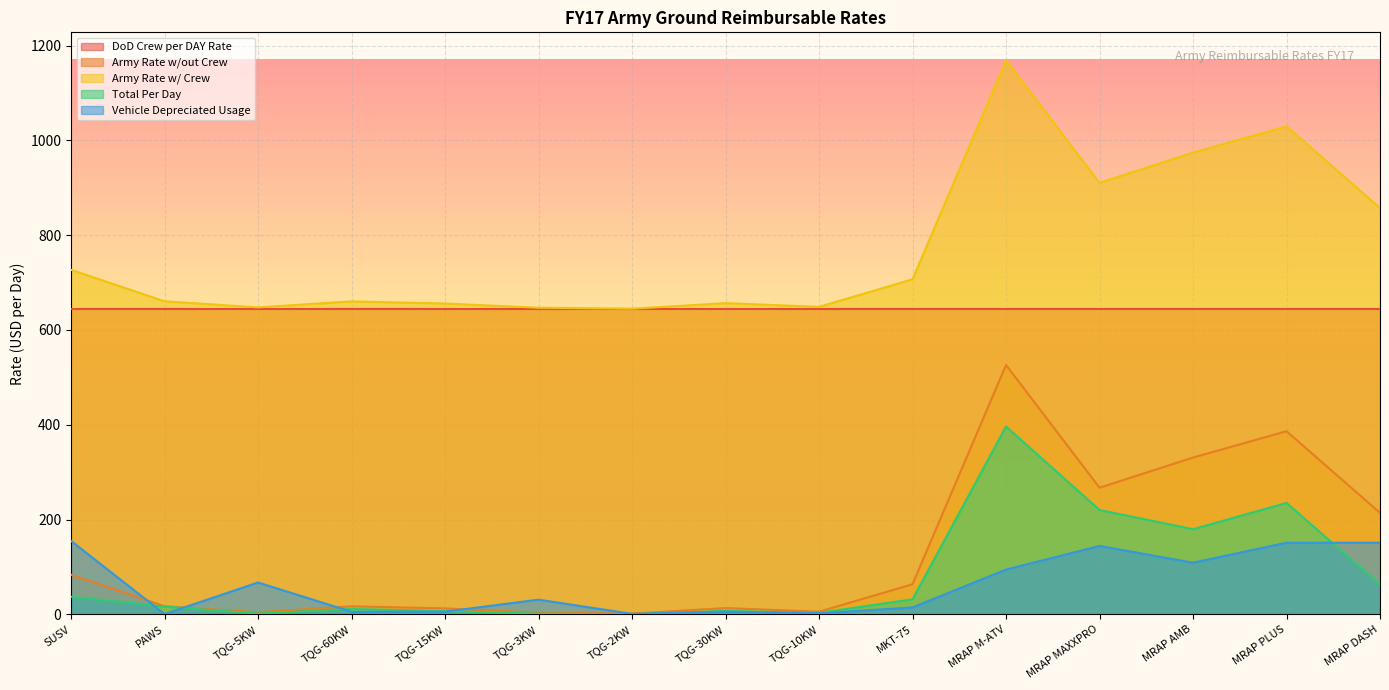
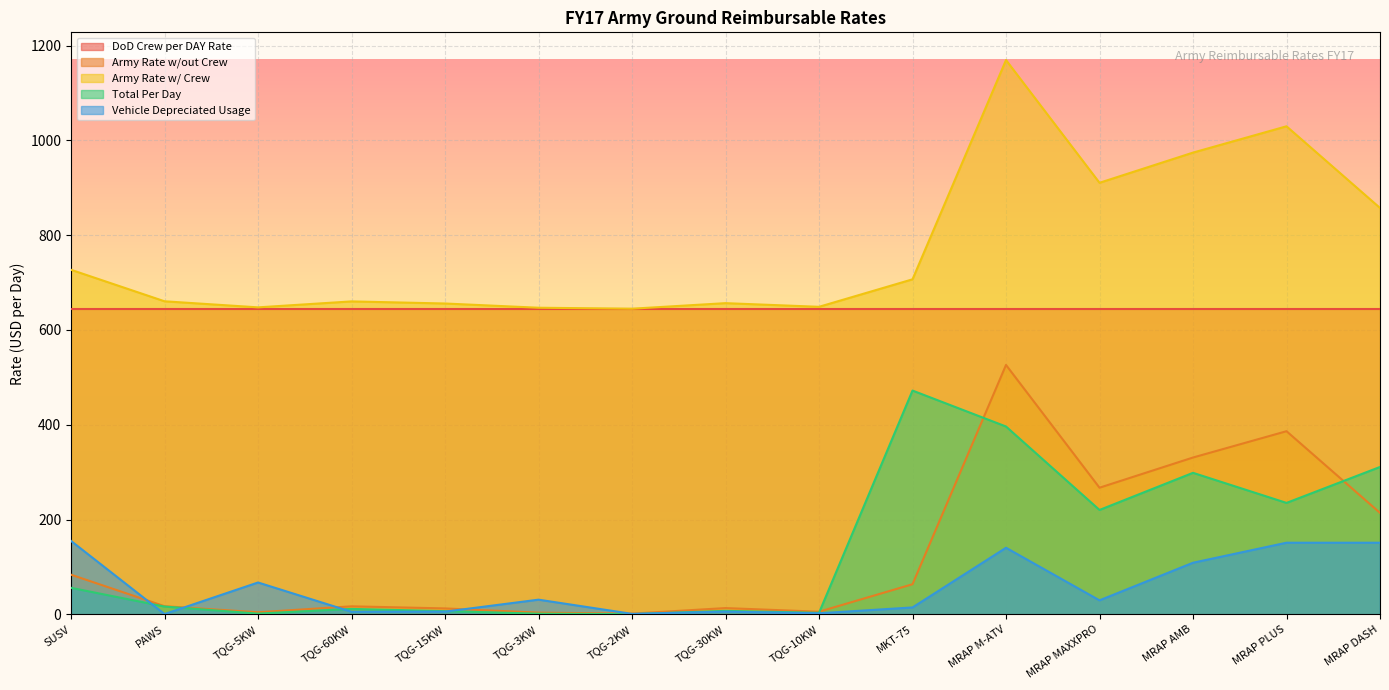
  {
    "Army Rate w/ Crew": {
      "SUSV": 730,
      "PAWS": 660,
      "TQG-60KW": 660,
      "TQG-15KW": 660,
      "TQG-30KW": 660,
      "TQG-10KW": 650,
      "MKT-75": 710,
      "MRAP M-ATV": 1170,
      "MRAP MAXXPRO": 910,
      "MRAP AMB": 970,
      "MRAP PLUS": 1030,
      "MRAP DASH": 860
    },
    "Total Per Day": {
-     "SUSV": 40,
+     "SUSV": 60,
      "TQG-60KW": 10,
-     "MKT-75": 30,
+     "MKT-75": 470,
      "MRAP M-ATV": 400,
      "MRAP MAXXPRO": 220,
-     "MRAP AMB": 180,
+     "MRAP AMB": 300,
      "MRAP PLUS": 240,
-     "MRAP DASH": 60
+     "MRAP DASH": 310
    },
    "Vehicle Depreciated Usage": {
      "SUSV": 150,
      "PAWS": 0,
      "TQG-5KW": 70,
      "TQG-60KW": 10,
      "TQG-3KW": 30,
      "MKT-75": 10,
-     "MRAP M-ATV": 90,
-     "MRAP MAXXPRO": 140,
+     "MRAP M-ATV": 140,
+     "MRAP MAXXPRO": 30,
      "MRAP AMB": 110,
      "MRAP PLUS": 150,
      "MRAP DASH": 150
    }
  }
